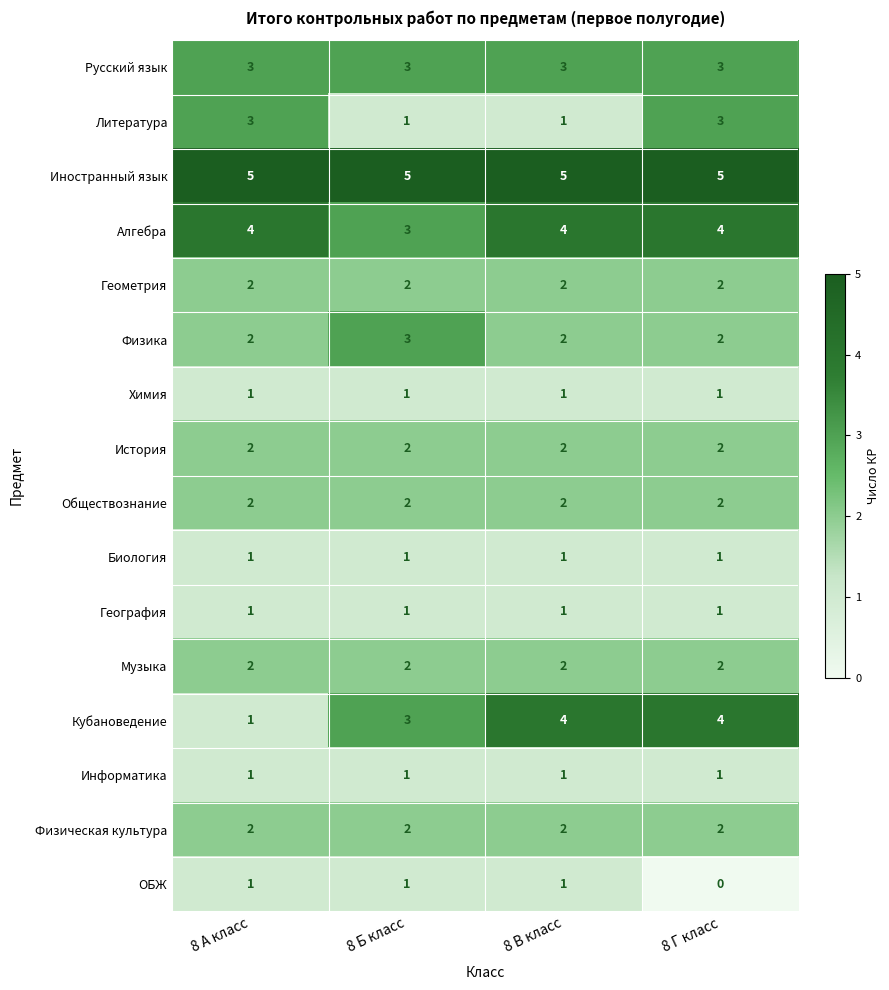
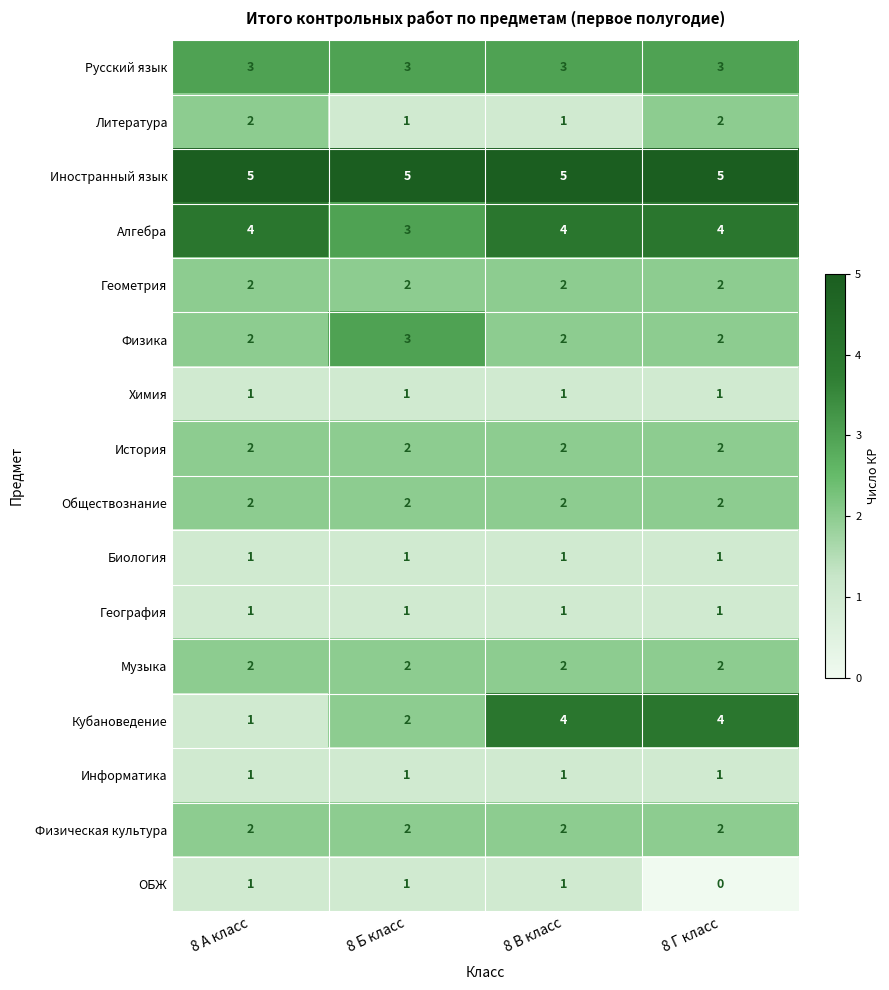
  {
    "Русский язык": {
      "8 А класс": 3,
      "8 Б класс": 3,
      "8 В класс": 3,
      "8 Г класс": 3
    },
    "Литература": {
-     "8 А класс": 3,
+     "8 А класс": 2,
      "8 Б класс": 1,
      "8 В класс": 1,
-     "8 Г класс": 3
+     "8 Г класс": 2
    },
    "Иностранный язык": {
      "8 А класс": 5,
      "8 Б класс": 5,
      "8 В класс": 5,
      "8 Г класс": 5
    },
    "Алгебра": {
      "8 А класс": 4,
      "8 Б класс": 3,
      "8 В класс": 4,
      "8 Г класс": 4
    },
    "Геометрия": {
      "8 А класс": 2,
      "8 Б класс": 2,
      "8 В класс": 2,
      "8 Г класс": 2
    },
    "Физика": {
      "8 А класс": 2,
      "8 Б класс": 3,
      "8 В класс": 2,
      "8 Г класс": 2
    },
    "Химия": {
      "8 А класс": 1,
      "8 Б класс": 1,
      "8 В класс": 1,
      "8 Г класс": 1
    },
    "История": {
      "8 А класс": 2,
      "8 Б класс": 2,
      "8 В класс": 2,
      "8 Г класс": 2
    },
    "Обществознание": {
      "8 А класс": 2,
      "8 Б класс": 2,
      "8 В класс": 2,
      "8 Г класс": 2
    },
    "Биология": {
      "8 А класс": 1,
      "8 Б класс": 1,
      "8 В класс": 1,
      "8 Г класс": 1
    },
    "География": {
      "8 А класс": 1,
      "8 Б класс": 1,
      "8 В класс": 1,
      "8 Г класс": 1
    },
    "Музыка": {
      "8 А класс": 2,
      "8 Б класс": 2,
      "8 В класс": 2,
      "8 Г класс": 2
    },
    "Кубановедение": {
      "8 А класс": 1,
-     "8 Б класс": 3,
+     "8 Б класс": 2,
      "8 В класс": 4,
      "8 Г класс": 4
    },
    "Информатика": {
      "8 А класс": 1,
      "8 Б класс": 1,
      "8 В класс": 1,
      "8 Г класс": 1
    },
    "Физическая культура": {
      "8 А класс": 2,
      "8 Б класс": 2,
      "8 В класс": 2,
      "8 Г класс": 2
    },
    "ОБЖ": {
      "8 А класс": 1,
      "8 Б класс": 1,
      "8 В класс": 1,
      "8 Г класс": 0
    }
  }
